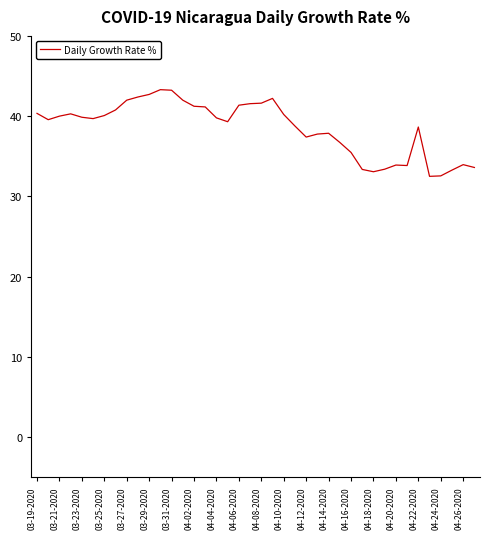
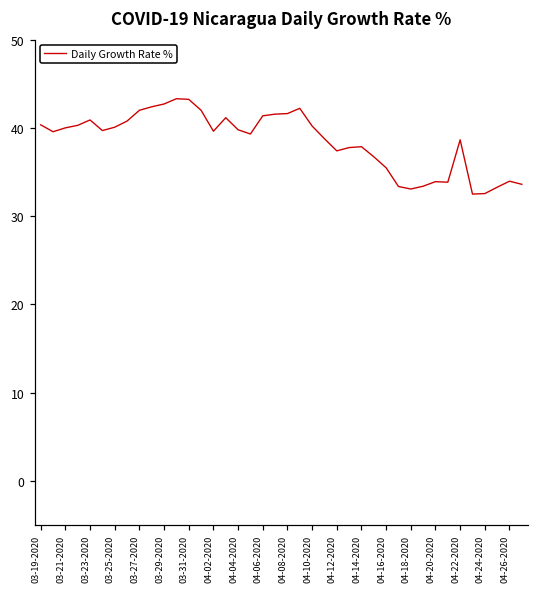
  {
    "03-19-2020": 40,
    "03-21-2020": 40,
-   "03-23-2020": 40,
+   "03-23-2020": 41,
    "03-25-2020": 40,
    "03-27-2020": 42,
    "03-29-2020": 43,
    "03-31-2020": 43,
-   "04-02-2020": 41,
+   "04-02-2020": 40,
    "04-04-2020": 40,
    "04-06-2020": 41,
    "04-08-2020": 42,
    "04-10-2020": 40,
    "04-12-2020": 37,
    "04-14-2020": 38,
    "04-16-2020": 35,
    "04-18-2020": 33,
    "04-20-2020": 34,
    "04-22-2020": 39,
    "04-24-2020": 33,
    "04-26-2020": 34
  }
